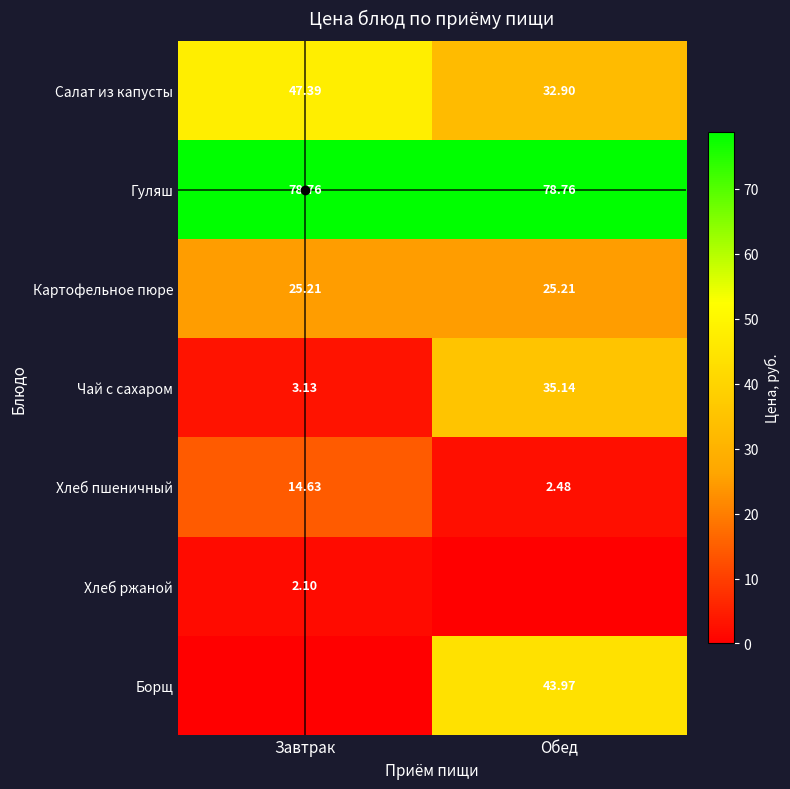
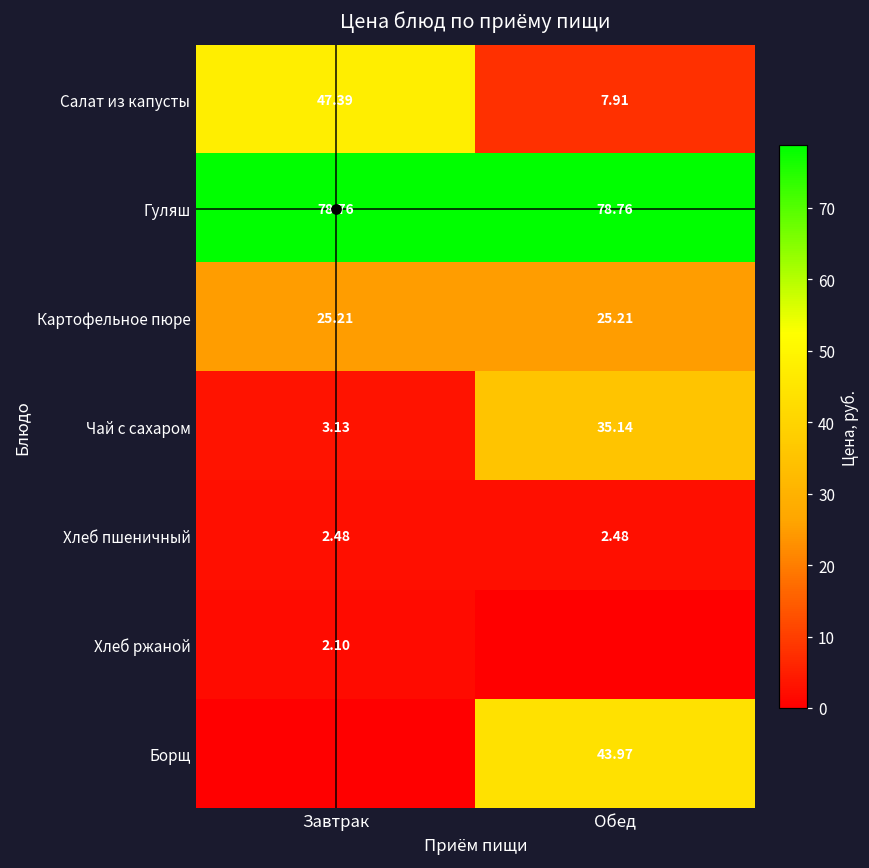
  {
    "Салат из капусты": {
      "Завтрак": 47.39,
-     "Обед": 32.90
+     "Обед": 7.91
    },
    "Гуляш": {
      "Обед": 78.76
    },
    "Картофельное пюре": {
      "Завтрак": 25.21,
      "Обед": 25.21
    },
    "Чай с сахаром": {
      "Завтрак": 3.13,
      "Обед": 35.14
    },
    "Хлеб пшеничный": {
-     "Завтрак": 14.63,
+     "Завтрак": 2.48,
      "Обед": 2.48
    },
    "Хлеб ржаной": {
      "Завтрак": 2.10
    },
    "Борщ": {
      "Обед": 43.97
    }
  }
